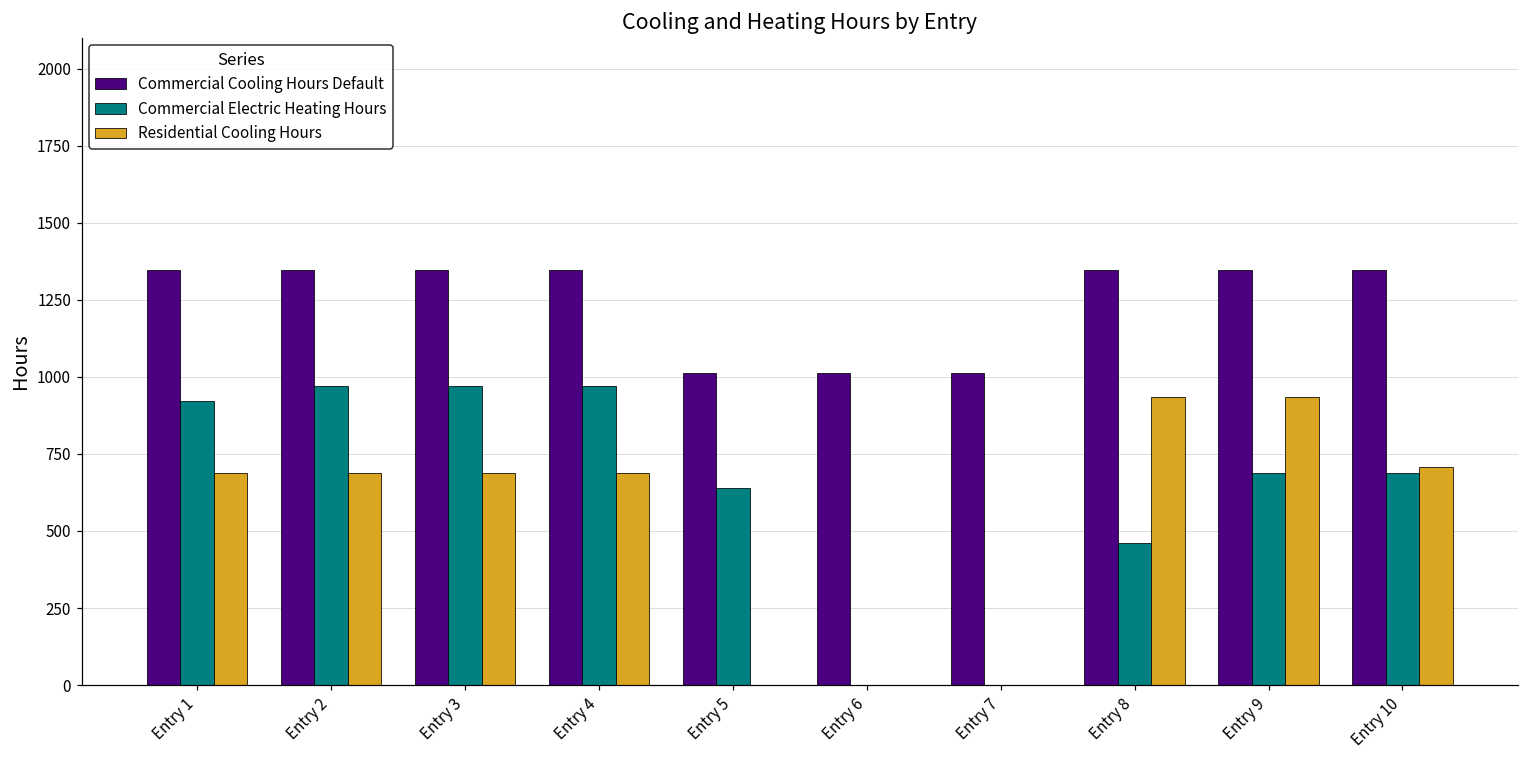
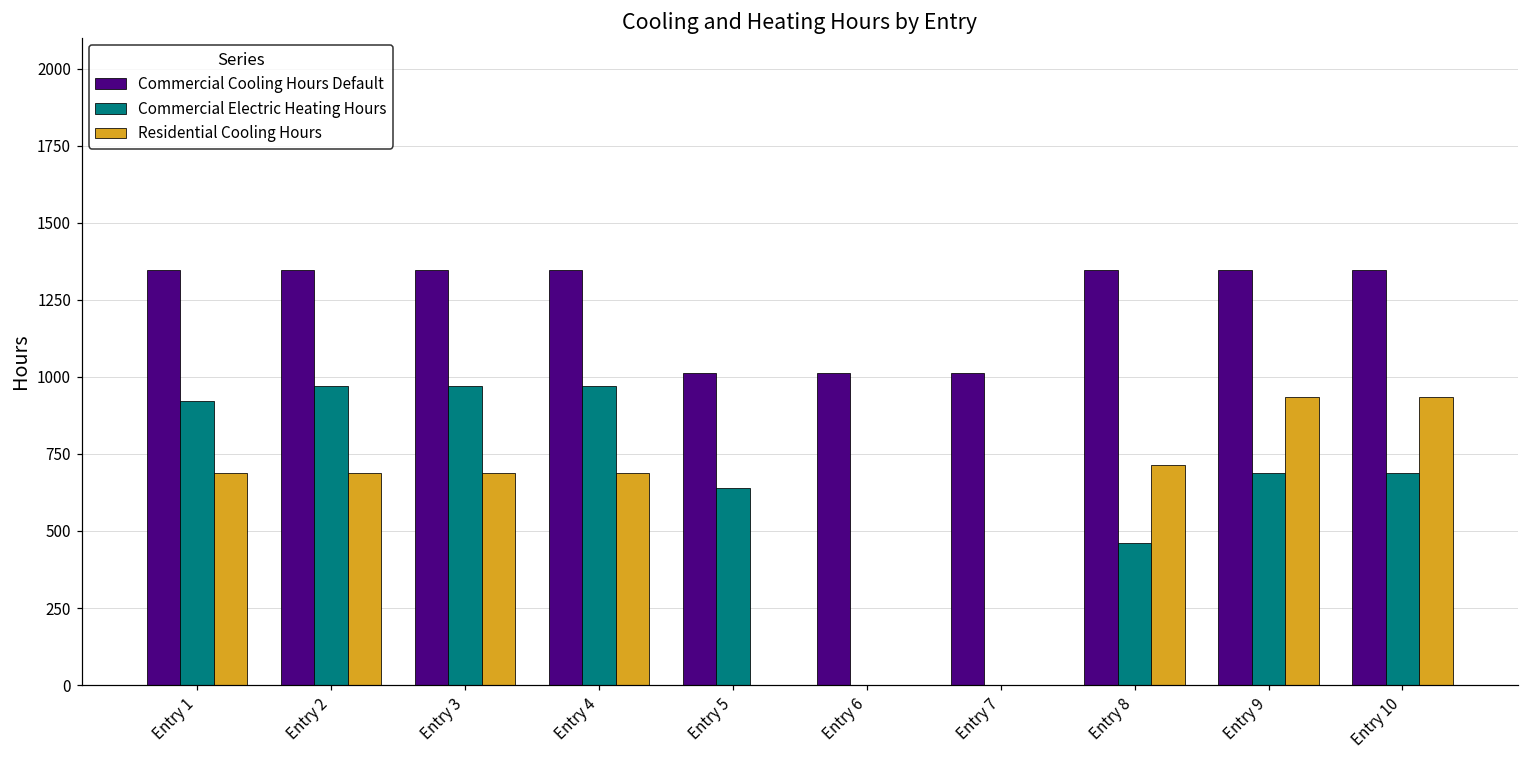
  {
    "Commercial Cooling Hours Default": {
      "Entry 1": 1350,
      "Entry 2": 1350,
      "Entry 3": 1350,
      "Entry 4": 1350,
      "Entry 5": 1010,
      "Entry 6": 1010,
      "Entry 7": 1010,
      "Entry 8": 1350,
      "Entry 9": 1350,
      "Entry 10": 1350
    },
    "Commercial Electric Heating Hours": {
      "Entry 1": 920,
      "Entry 2": 970,
      "Entry 3": 970,
      "Entry 4": 970,
      "Entry 5": 640,
      "Entry 6": 0,
      "Entry 7": 0,
      "Entry 8": 460,
      "Entry 9": 690,
      "Entry 10": 690
    },
    "Residential Cooling Hours": {
      "Entry 1": 690,
      "Entry 2": 690,
      "Entry 3": 690,
      "Entry 4": 690,
      "Entry 5": 0,
      "Entry 6": 0,
      "Entry 7": 0,
-     "Entry 8": 940,
+     "Entry 8": 720,
      "Entry 9": 940,
-     "Entry 10": 710
+     "Entry 10": 940
    }
  }
